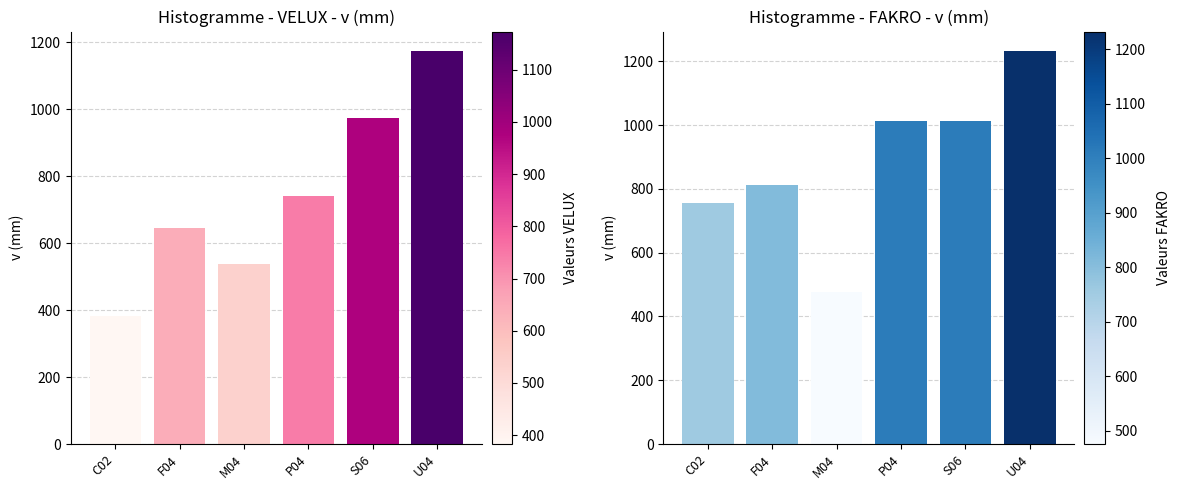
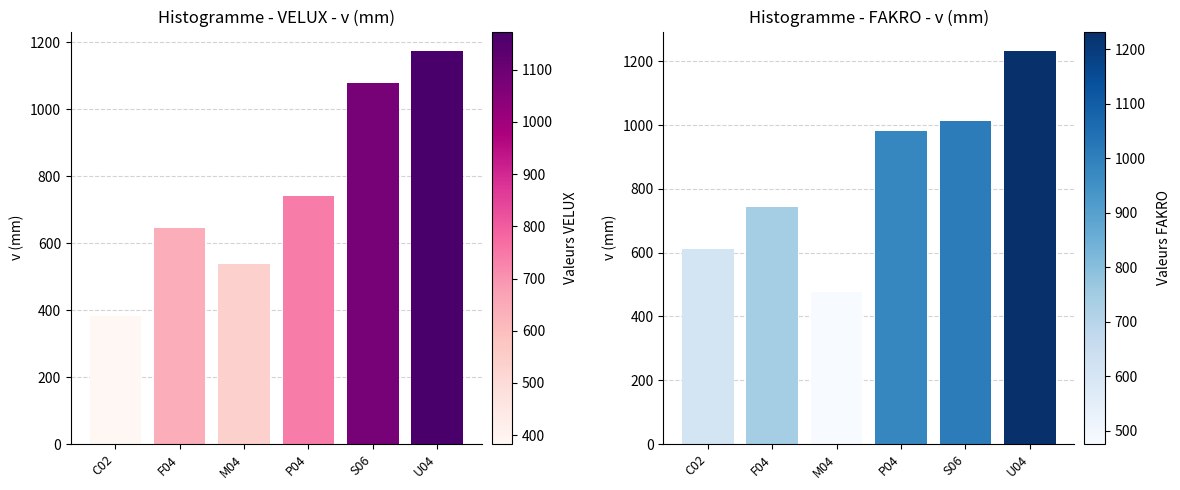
  {
    "Histogramme - VELUX - v (mm)": {
      "C02": 380,
      "F04": 650,
      "M04": 540,
      "P04": 740,
-     "S06": 970,
+     "S06": 1080,
      "U04": 1170
    },
    "Histogramme - FAKRO - v (mm)": {
-     "C02": 760,
-     "F04": 810,
+     "C02": 610,
+     "F04": 740,
      "M04": 480,
-     "P04": 1010,
+     "P04": 980,
      "S06": 1010,
      "U04": 1230
    }
  }
